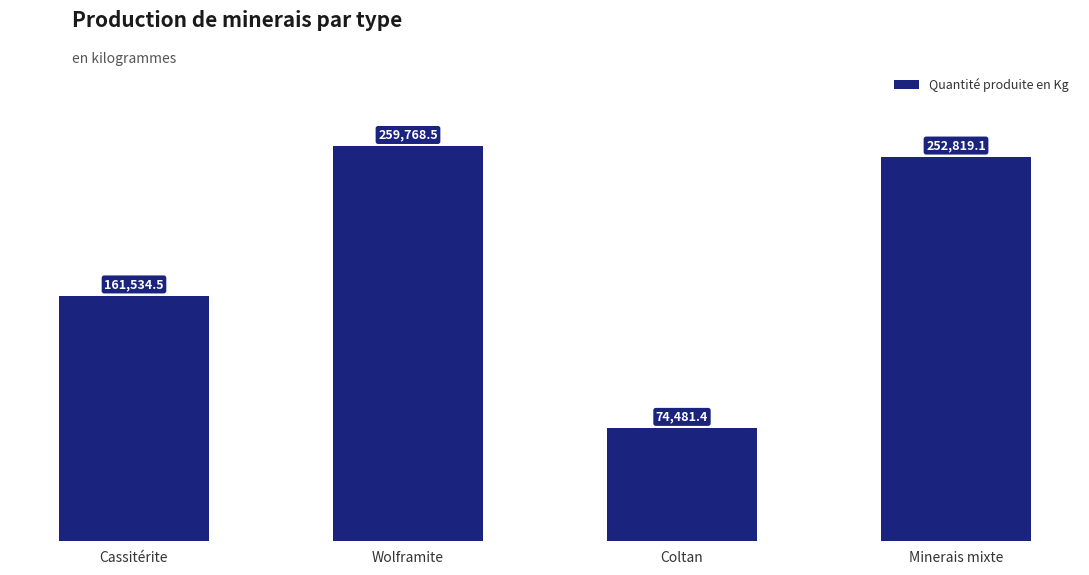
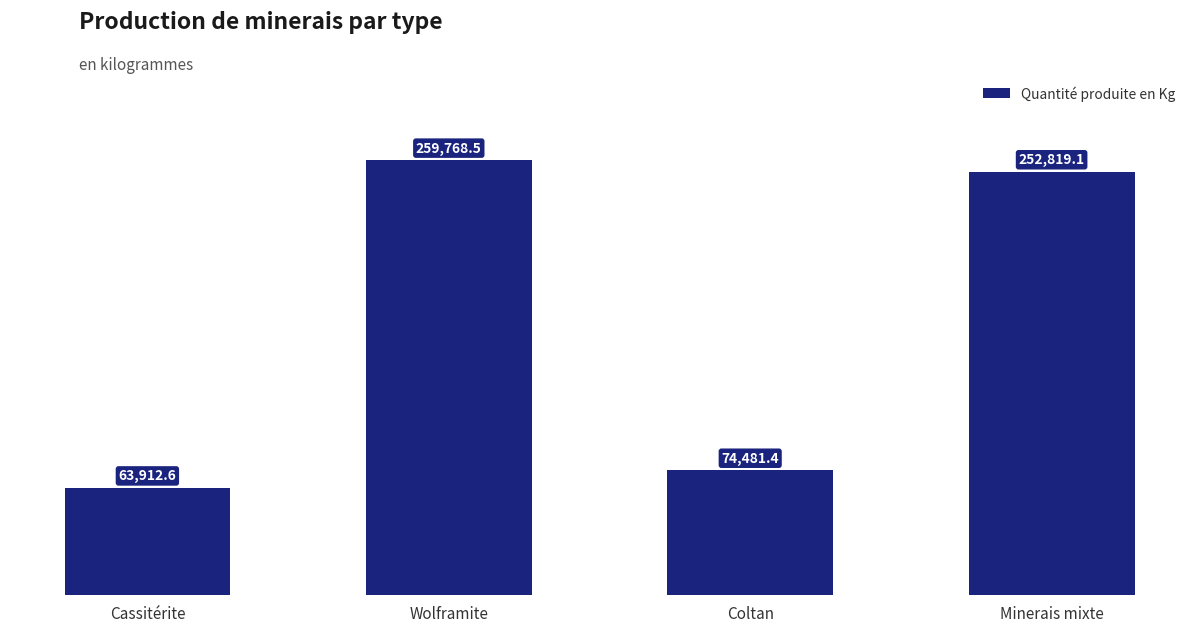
  {
-   "Cassitérite": "161,534.5"
+   "Cassitérite": "63,912.6"
  }
